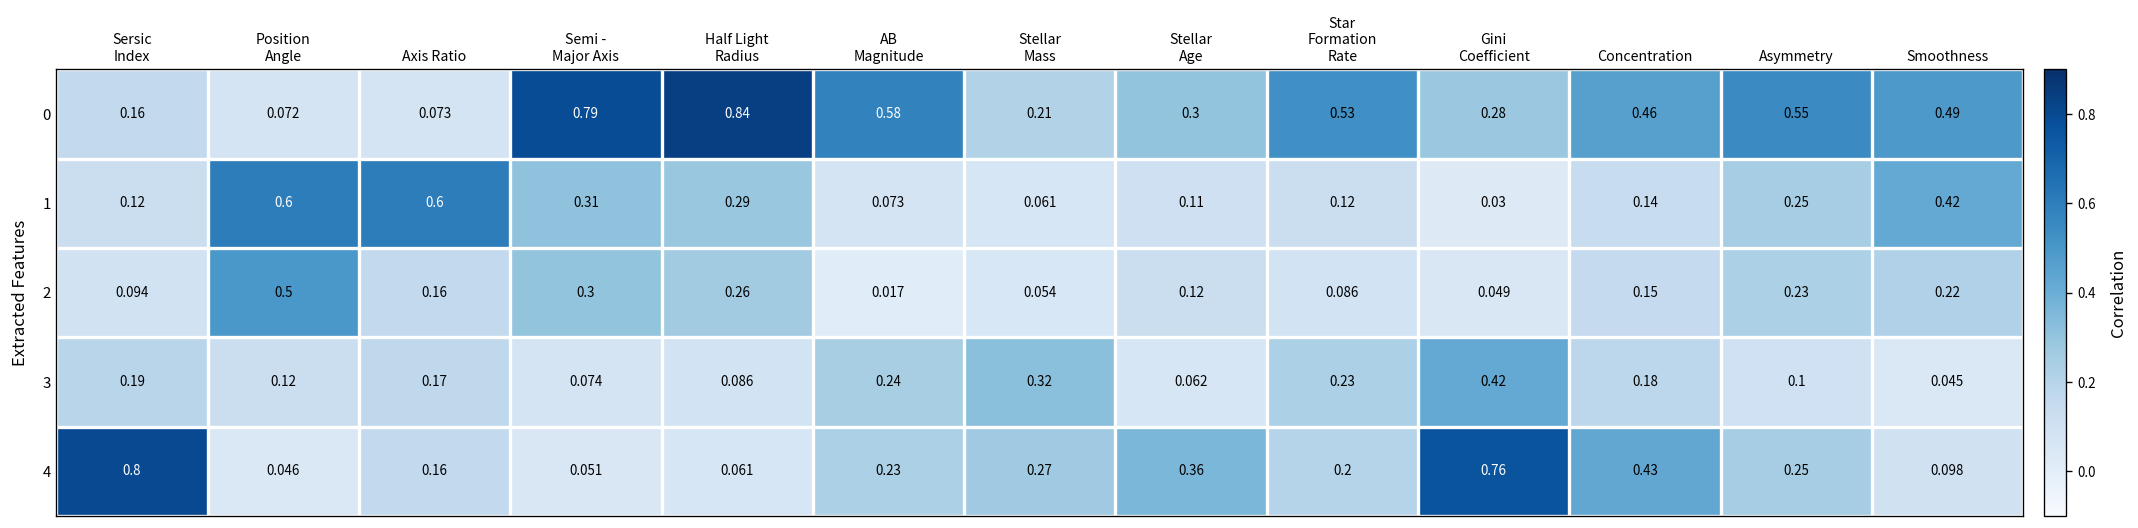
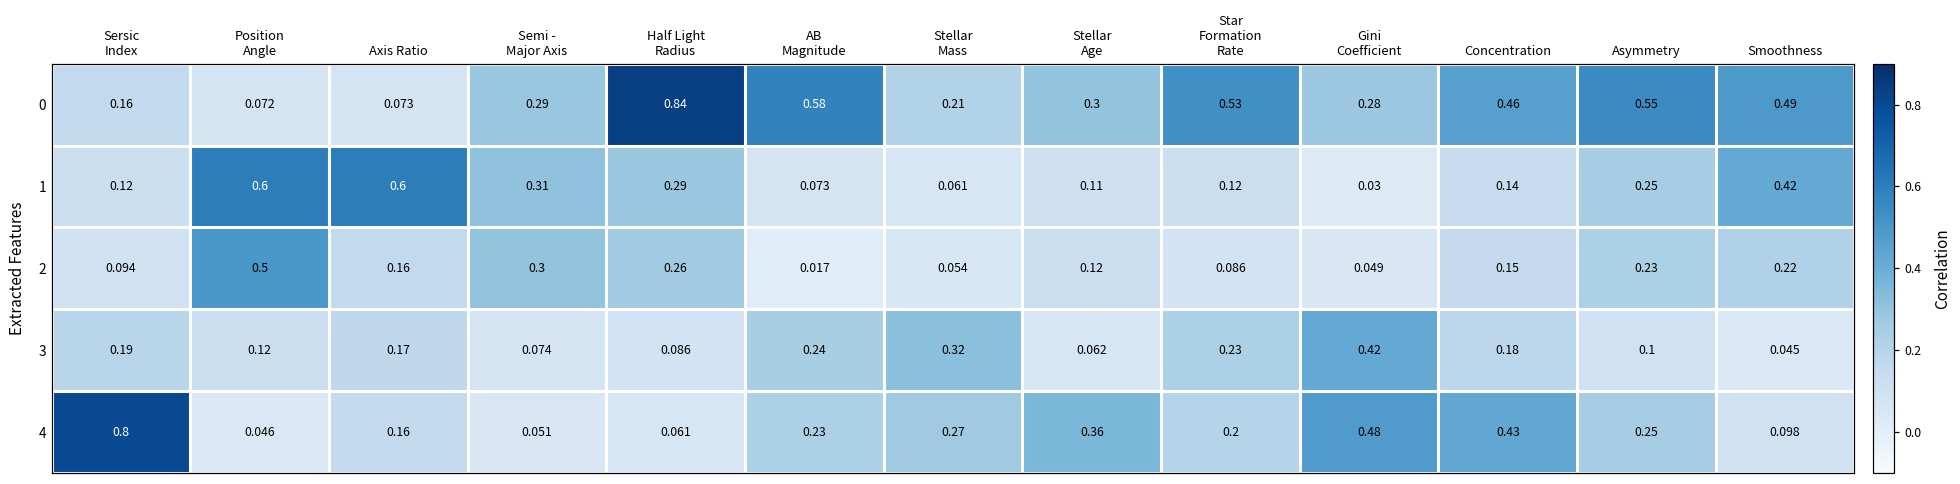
  {
    "0": {
      "Sersic Index": 0.16,
      "Position Angle": 0.072,
      "Axis Ratio": 0.073,
-     "Semi - Major Axis": 0.79,
+     "Semi - Major Axis": 0.29,
      "Half Light Radius": 0.84,
      "AB Magnitude": 0.58,
      "Stellar Mass": 0.21,
      "Stellar Age": 0.3,
      "Star Formation Rate": 0.53,
      "Gini Coefficient": 0.28,
      "Concentration": 0.46,
      "Asymmetry": 0.55,
      "Smoothness": 0.49
    },
    "1": {
      "Sersic Index": 0.12,
      "Position Angle": 0.6,
      "Axis Ratio": 0.6,
      "Semi - Major Axis": 0.31,
      "Half Light Radius": 0.29,
      "AB Magnitude": 0.073,
      "Stellar Mass": 0.061,
      "Stellar Age": 0.11,
      "Star Formation Rate": 0.12,
      "Gini Coefficient": 0.03,
      "Concentration": 0.14,
      "Asymmetry": 0.25,
      "Smoothness": 0.42
    },
    "2": {
      "Sersic Index": 0.094,
      "Position Angle": 0.5,
      "Axis Ratio": 0.16,
      "Semi - Major Axis": 0.3,
      "Half Light Radius": 0.26,
      "AB Magnitude": 0.017,
      "Stellar Mass": 0.054,
      "Stellar Age": 0.12,
      "Star Formation Rate": 0.086,
      "Gini Coefficient": 0.049,
      "Concentration": 0.15,
      "Asymmetry": 0.23,
      "Smoothness": 0.22
    },
    "3": {
      "Sersic Index": 0.19,
      "Position Angle": 0.12,
      "Axis Ratio": 0.17,
      "Semi - Major Axis": 0.074,
      "Half Light Radius": 0.086,
      "AB Magnitude": 0.24,
      "Stellar Mass": 0.32,
      "Stellar Age": 0.062,
      "Star Formation Rate": 0.23,
      "Gini Coefficient": 0.42,
      "Concentration": 0.18,
      "Asymmetry": 0.1,
      "Smoothness": 0.045
    },
    "4": {
      "Sersic Index": 0.8,
      "Position Angle": 0.046,
      "Axis Ratio": 0.16,
      "Semi - Major Axis": 0.051,
      "Half Light Radius": 0.061,
      "AB Magnitude": 0.23,
      "Stellar Mass": 0.27,
      "Stellar Age": 0.36,
      "Star Formation Rate": 0.2,
-     "Gini Coefficient": 0.76,
+     "Gini Coefficient": 0.48,
      "Concentration": 0.43,
      "Asymmetry": 0.25,
      "Smoothness": 0.098
    }
  }
